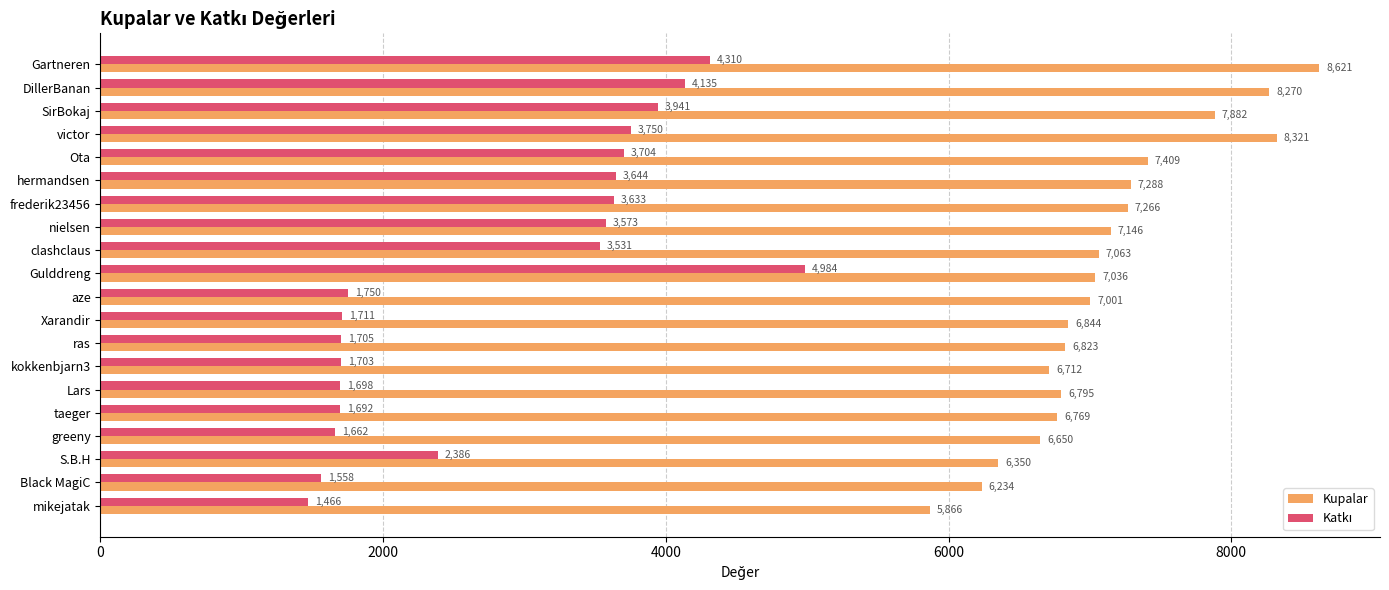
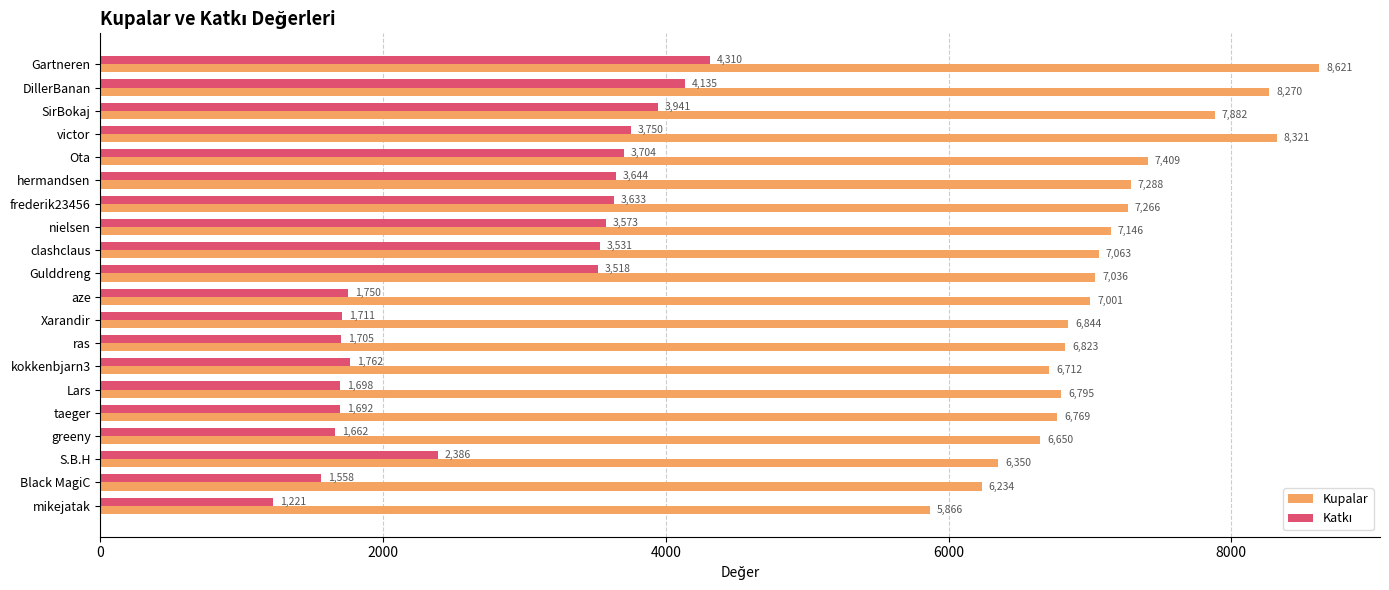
  {
    "Kupalar": {
      "Gartneren": "8,621",
      "DillerBanan": "8,270",
      "SirBokaj": "7,882",
      "victor": "8,321",
      "Ota": "7,409",
      "hermandsen": "7,288",
      "frederik23456": "7,266",
      "nielsen": "7,146",
      "clashclaus": "7,063",
      "Gulddreng": "7,036",
      "aze": "7,001",
      "Xarandir": "6,844",
      "ras": "6,823",
      "kokkenbjarn3": "6,712",
      "Lars": "6,795",
      "taeger": "6,769",
      "greeny": "6,650",
      "S.B.H": "6,350",
      "Black MagiC": "6,234",
      "mikejatak": "5,866"
    },
    "Katkı": {
      "Gartneren": "4,310",
      "DillerBanan": "4,135",
      "SirBokaj": "3,941",
      "victor": "3,750",
      "Ota": "3,704",
      "hermandsen": "3,644",
      "frederik23456": "3,633",
      "nielsen": "3,573",
      "clashclaus": "3,531",
-     "Gulddreng": "4,984",
+     "Gulddreng": "3,518",
      "aze": "1,750",
      "Xarandir": "1,711",
      "ras": "1,705",
-     "kokkenbjarn3": "1,703",
+     "kokkenbjarn3": "1,762",
      "Lars": "1,698",
      "taeger": "1,692",
      "greeny": "1,662",
      "S.B.H": "2,386",
      "Black MagiC": "1,558",
-     "mikejatak": "1,466"
+     "mikejatak": "1,221"
    }
  }
